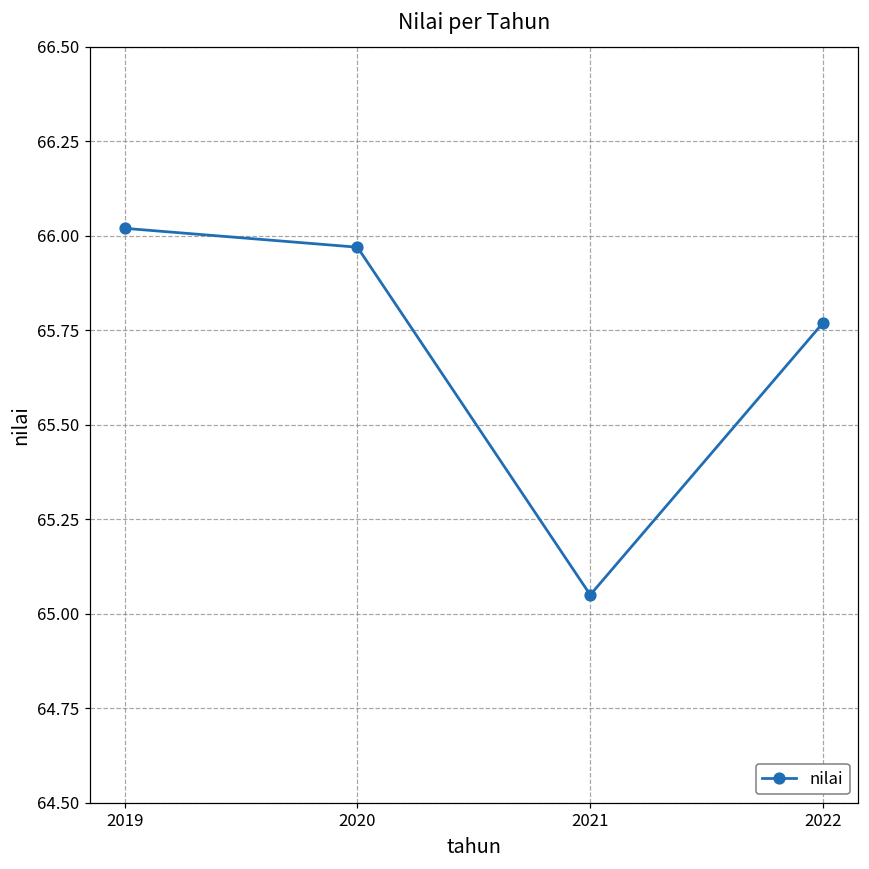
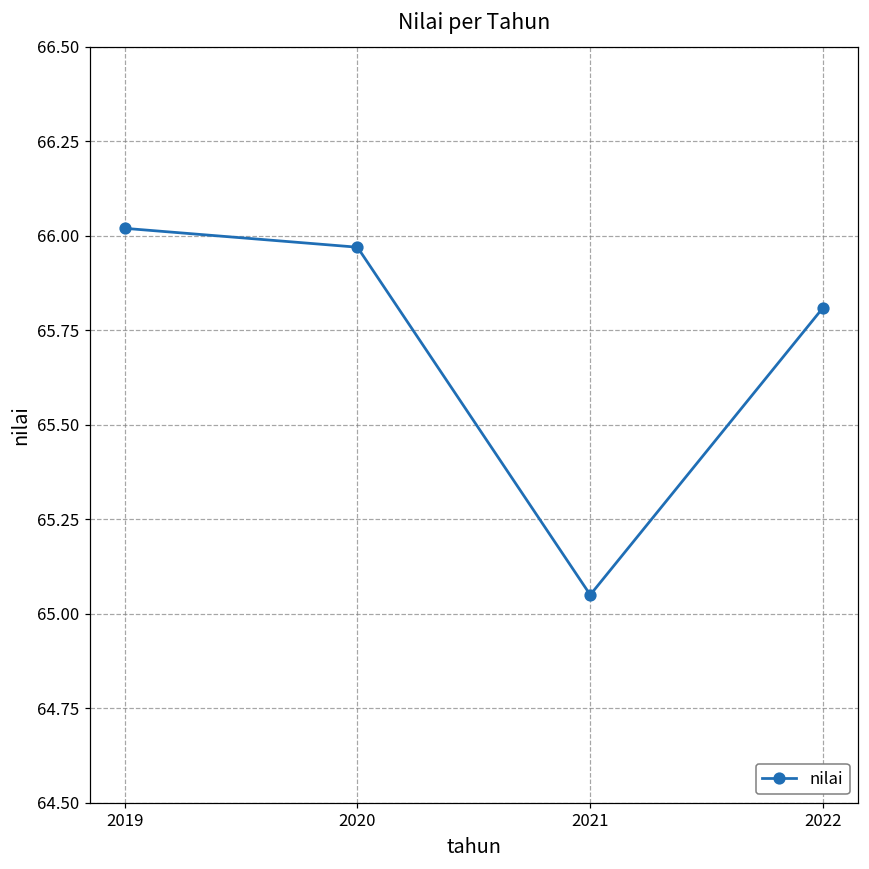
  {
    "2019": 66.02,
    "2020": 65.97,
    "2021": 65.05,
-   "2022": 65.77
+   "2022": 65.81
  }
